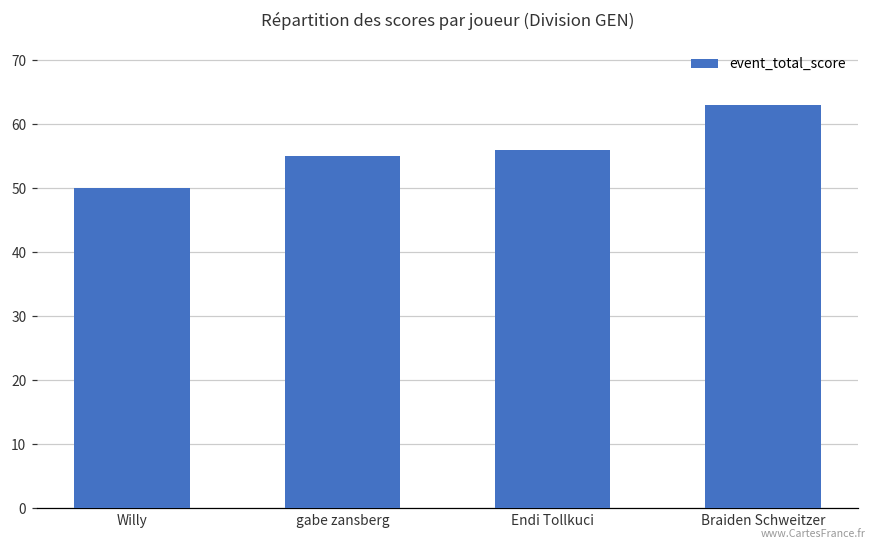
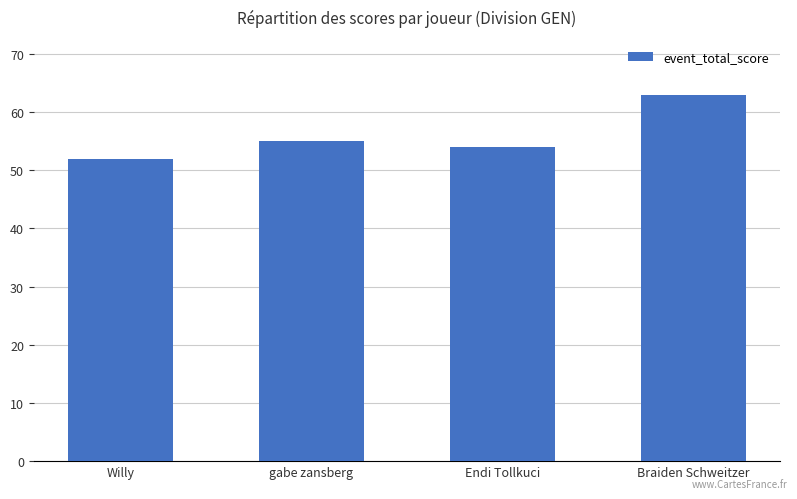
  {
-   "Willy": 50,
+   "Willy": 52,
    "gabe zansberg": 55,
-   "Endi Tollkuci": 56,
+   "Endi Tollkuci": 54,
    "Braiden Schweitzer": 63
  }
